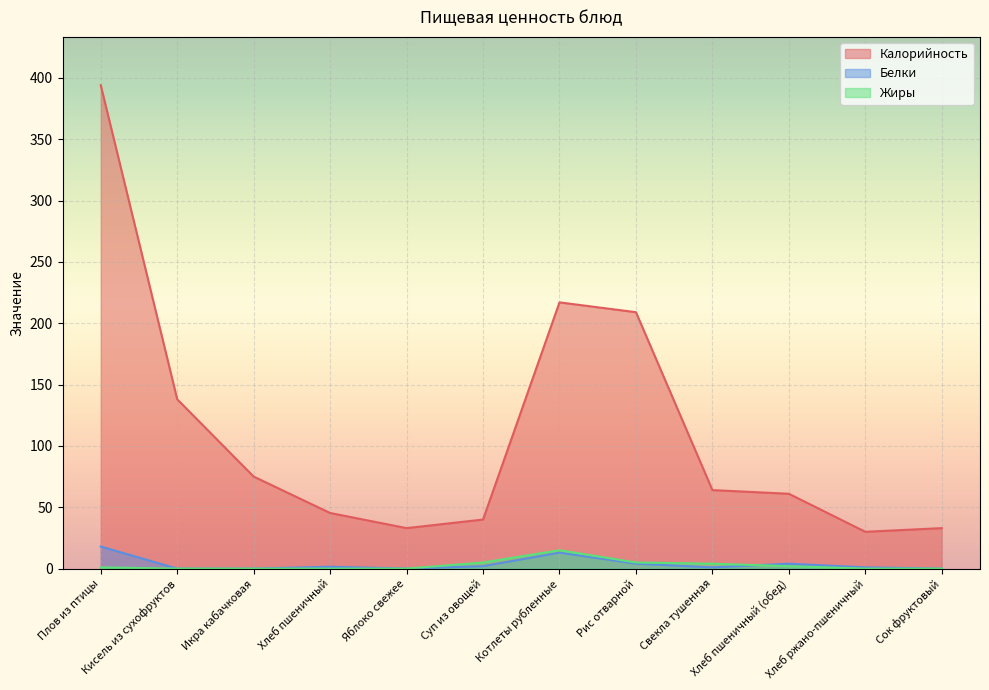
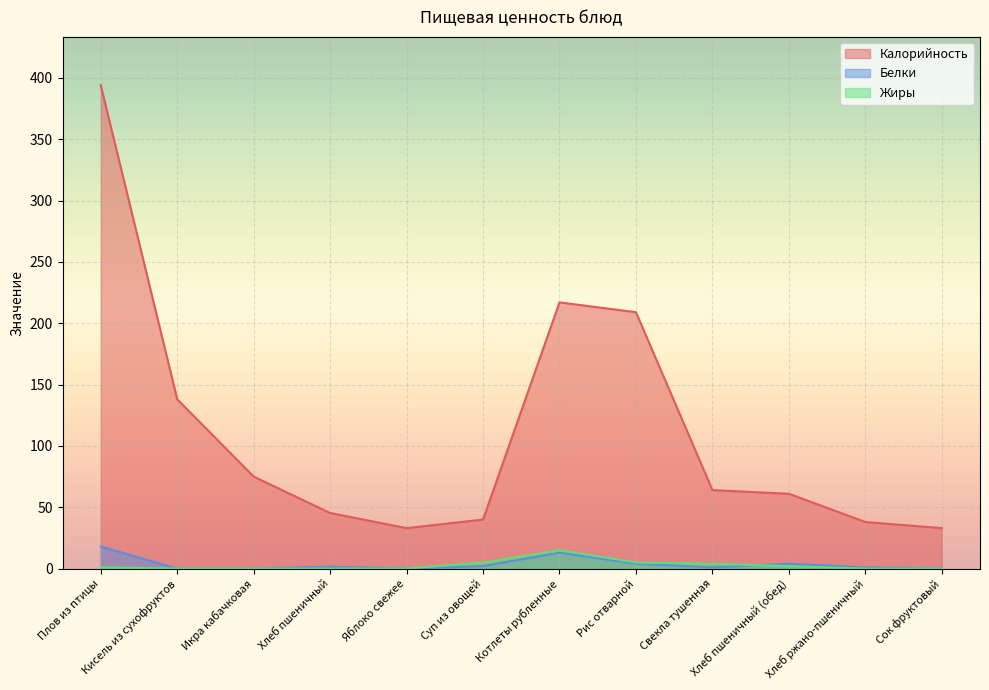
  {
    "Калорийность": {
      "Плов из птицы": 394,
      "Кисель из сухофруктов": 138,
      "Икра кабачковая": 75,
      "Хлеб пшеничный": 45,
      "Яблоко свежее": 33,
      "Суп из овощей": 40,
      "Котлеты рубленные": 217,
      "Рис отварной": 209,
      "Свекла тушенная": 64,
      "Хлеб пшеничный (обед)": 61,
-     "Хлеб ржано-пшеничный": 30,
+     "Хлеб ржано-пшеничный": 38,
      "Сок фруктовый": 33
    },
    "Белки": {
      "Плов из птицы": 18,
      "Суп из овощей": 2,
      "Свекла тушенная": 1
    },
    "Жиры": {
      "Плов из птицы": 1,
      "Суп из овощей": 5,
      "Свекла тушенная": 4
    }
  }
